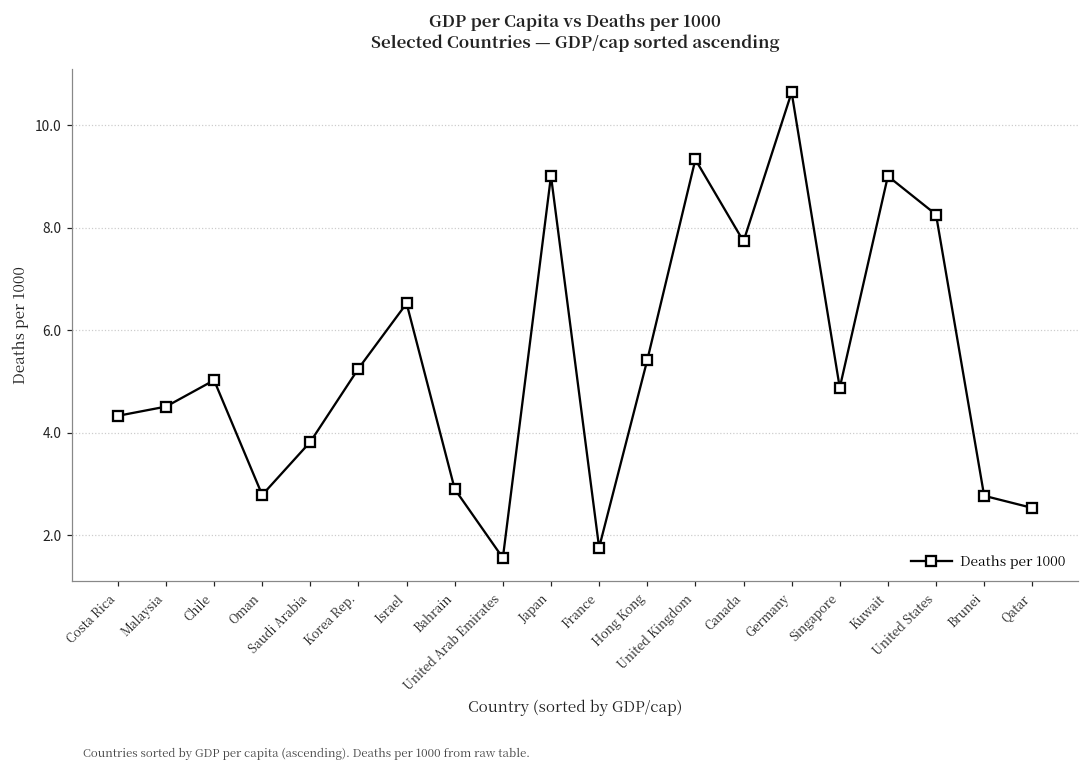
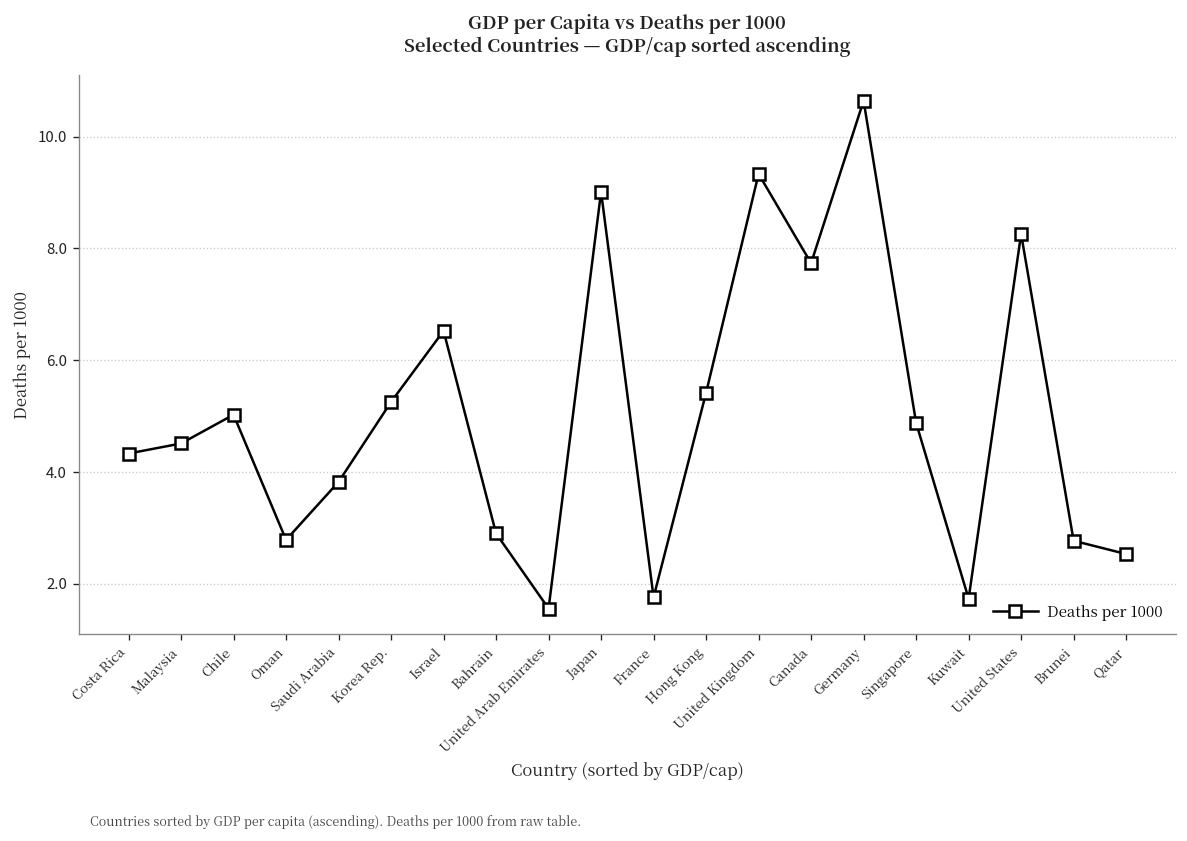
  {
    "Costa Rica": 4.3,
    "Malaysia": 4.5,
    "Chile": 5.0,
    "Oman": 2.8,
    "Saudi Arabia": 3.8,
    "Korea Rep.": 5.3,
    "Israel": 6.5,
    "Bahrain": 2.9,
    "United Arab Emirates": 1.6,
    "Japan": 9.0,
    "France": 1.8,
    "Hong Kong": 5.4,
    "United Kingdom": 9.3,
    "Canada": 7.7,
    "Germany": 10.6,
    "Singapore": 4.9,
-   "Kuwait": 9.0,
+   "Kuwait": 1.7,
    "United States": 8.3,
    "Brunei": 2.8,
    "Qatar": 2.5
  }
